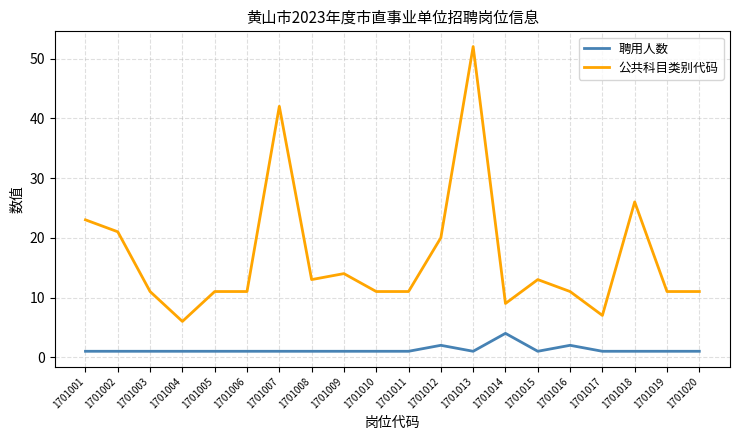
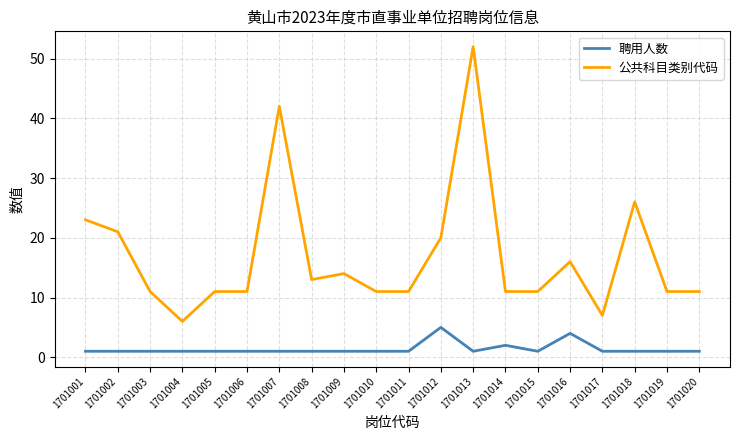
  {
    "聘用人数": {
      "1701001": 1,
      "1701002": 1,
      "1701003": 1,
      "1701004": 1,
      "1701005": 1,
      "1701006": 1,
      "1701007": 1,
      "1701008": 1,
      "1701009": 1,
      "1701010": 1,
      "1701011": 1,
-     "1701012": 2,
+     "1701012": 5,
      "1701013": 1,
-     "1701014": 4,
+     "1701014": 2,
      "1701015": 1,
-     "1701016": 2,
+     "1701016": 4,
      "1701017": 1,
      "1701018": 1,
      "1701019": 1,
      "1701020": 1
    },
    "公共科目类别代码": {
      "1701001": 23,
      "1701002": 21,
      "1701003": 11,
      "1701004": 6,
      "1701005": 11,
      "1701006": 11,
      "1701007": 42,
      "1701008": 13,
      "1701009": 14,
      "1701010": 11,
      "1701011": 11,
      "1701012": 20,
      "1701013": 52,
-     "1701014": 9,
-     "1701015": 13,
-     "1701016": 11,
+     "1701014": 11,
+     "1701015": 11,
+     "1701016": 16,
      "1701017": 7,
      "1701018": 26,
      "1701019": 11,
      "1701020": 11
    }
  }
